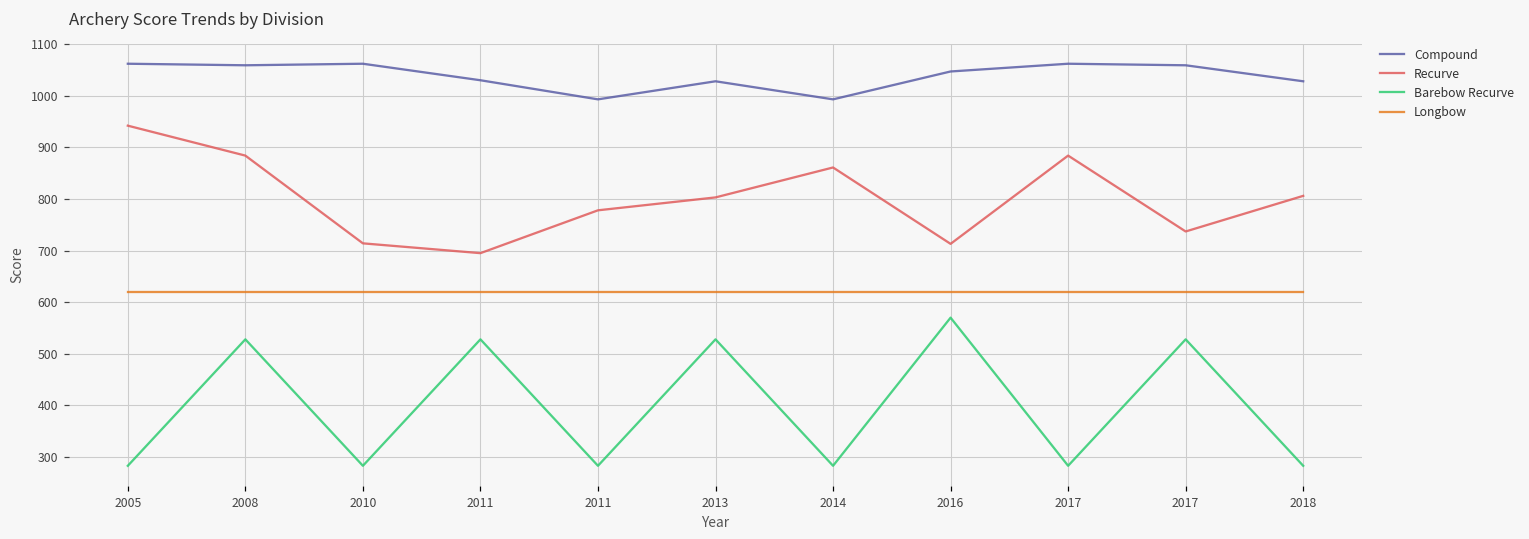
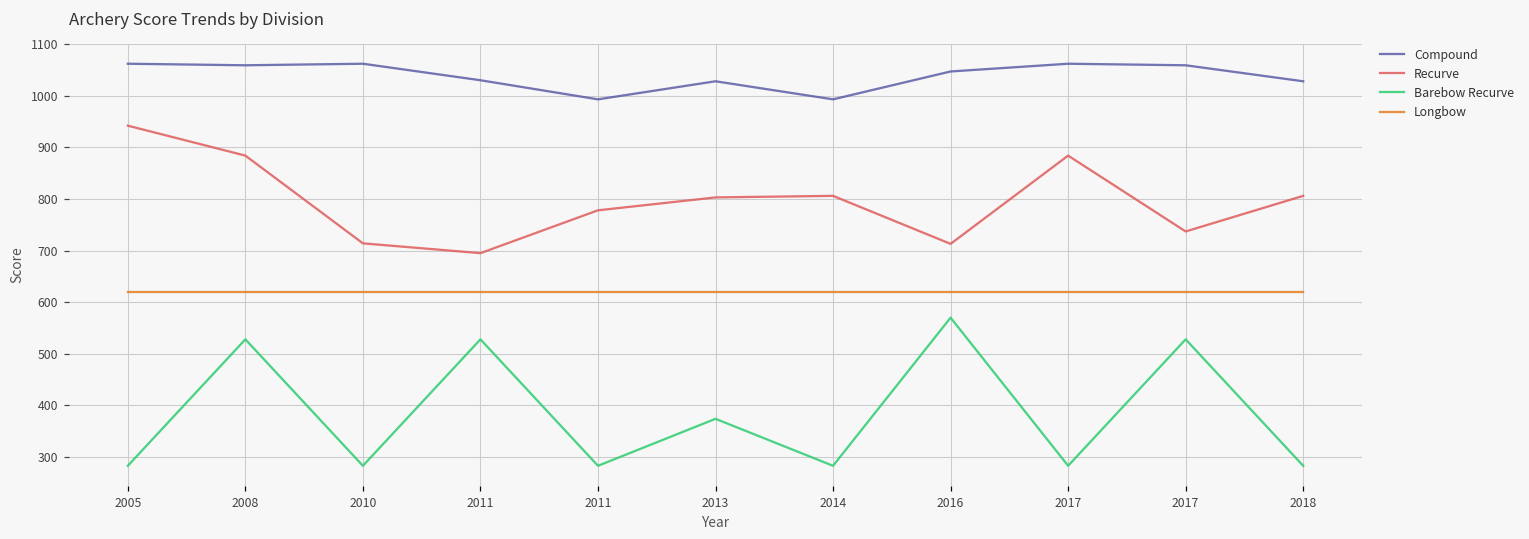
  {
    "Compound": {
      "2005": 1060,
      "2008": 1060,
      "2010": 1060,
      "2013": 1030,
      "2014": 990,
      "2016": 1050,
      "2018": 1030
    },
    "Recurve": {
      "2005": 940,
      "2008": 880,
      "2010": 710,
      "2013": 800,
-     "2014": 860,
+     "2014": 810,
      "2016": 710,
      "2018": 810
    },
    "Barebow Recurve": {
      "2005": 280,
      "2008": 530,
      "2010": 280,
-     "2013": 530,
+     "2013": 370,
      "2014": 280,
      "2016": 570,
      "2018": 280
    },
    "Longbow": {
      "2005": 620,
      "2008": 620,
      "2010": 620,
      "2013": 620,
      "2014": 620,
      "2016": 620,
      "2018": 620
    }
  }
